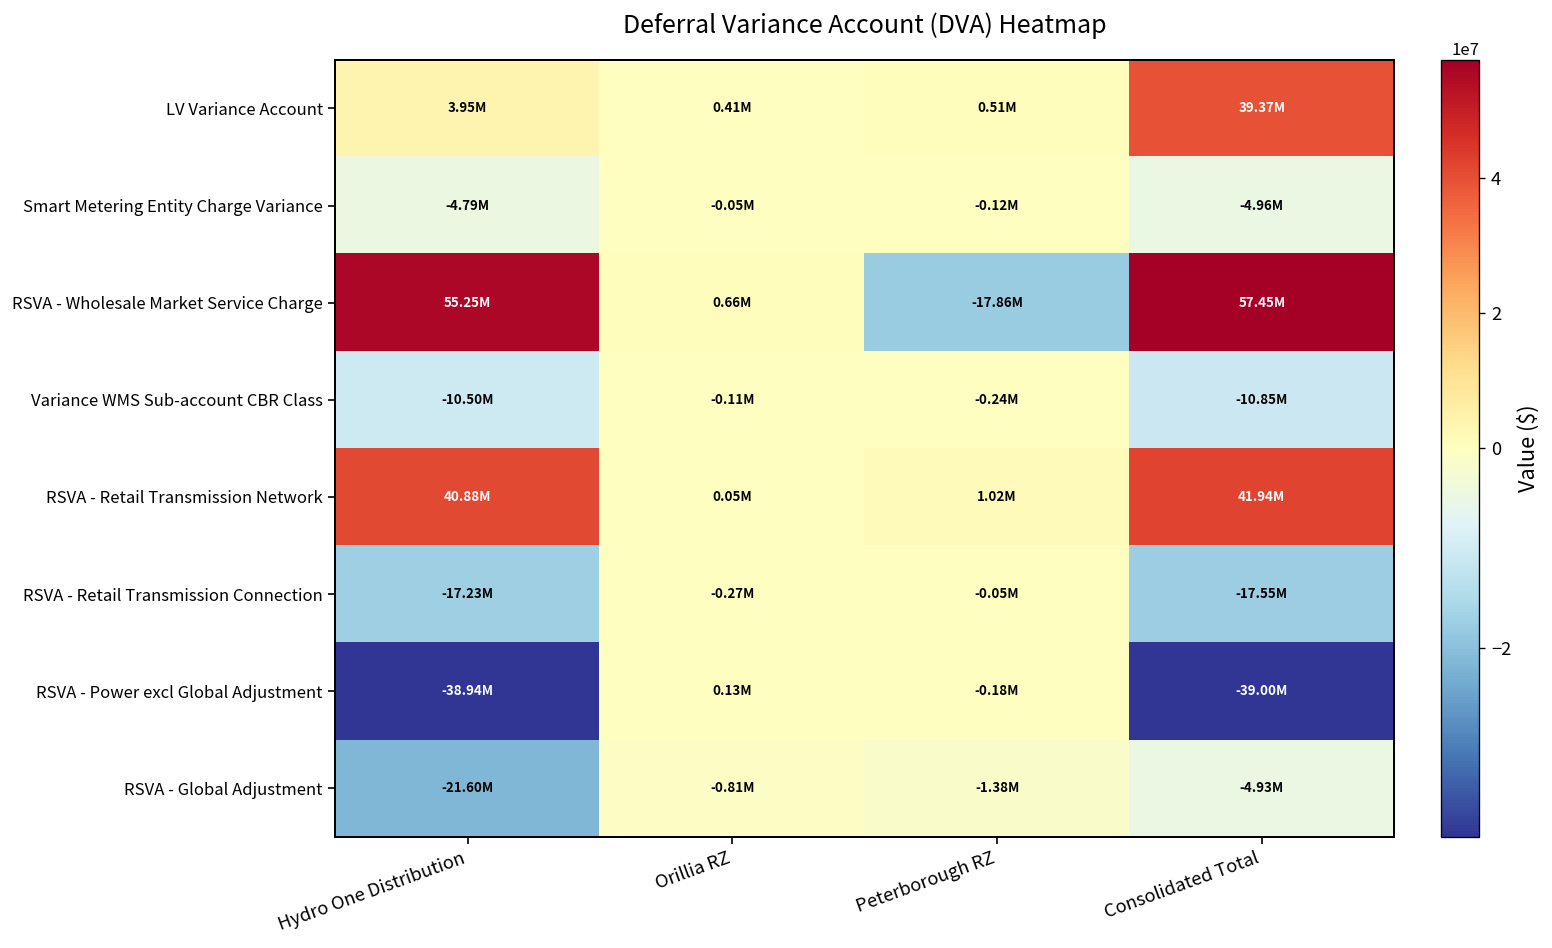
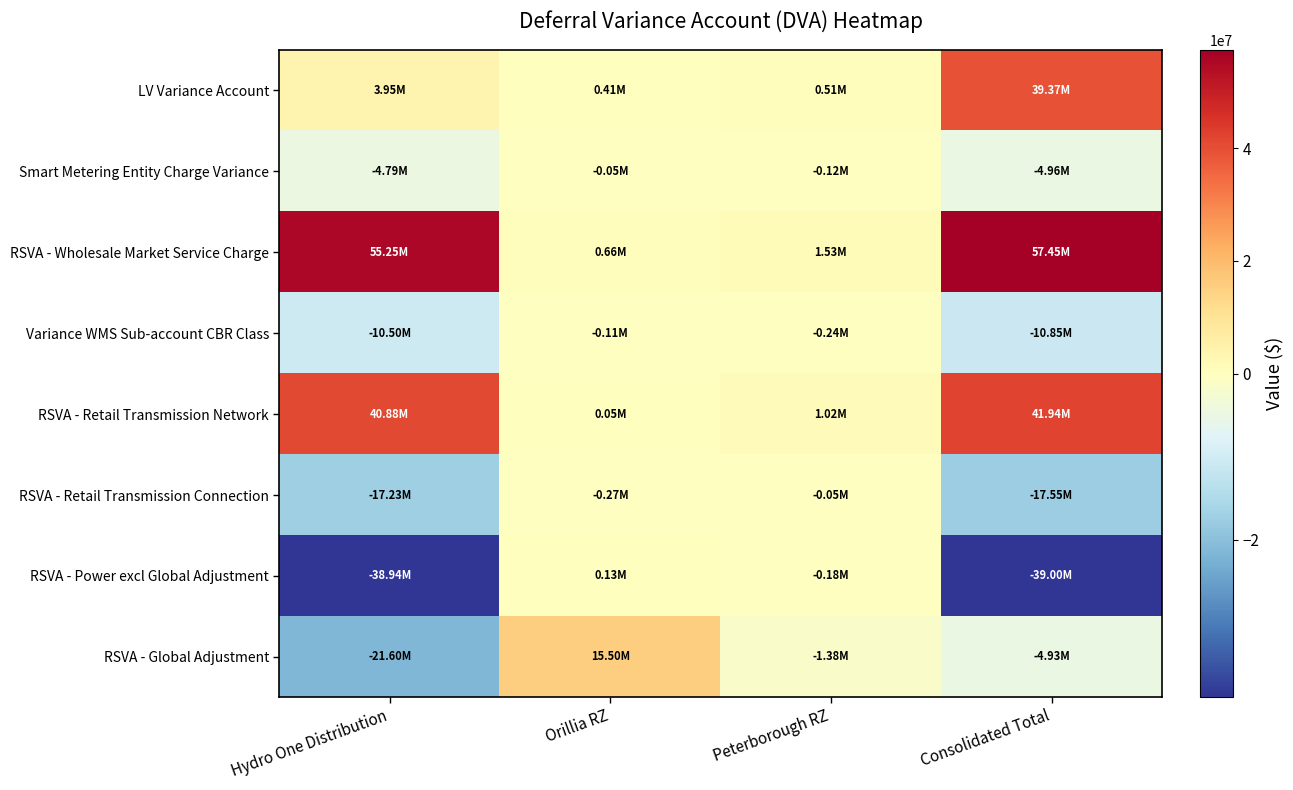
  {
    "LV Variance Account": {
      "Hydro One Distribution": "3.95M",
      "Orillia RZ": "0.41M",
      "Peterborough RZ": "0.51M",
      "Consolidated Total": "39.37M"
    },
    "Smart Metering Entity Charge Variance": {
      "Hydro One Distribution": "-4.79M",
      "Orillia RZ": "-0.05M",
      "Peterborough RZ": "-0.12M",
      "Consolidated Total": "-4.96M"
    },
    "RSVA - Wholesale Market Service Charge": {
      "Hydro One Distribution": "55.25M",
      "Orillia RZ": "0.66M",
-     "Peterborough RZ": "-17.86M",
+     "Peterborough RZ": "1.53M",
      "Consolidated Total": "57.45M"
    },
    "Variance WMS Sub-account CBR Class": {
      "Hydro One Distribution": "-10.50M",
      "Orillia RZ": "-0.11M",
      "Peterborough RZ": "-0.24M",
      "Consolidated Total": "-10.85M"
    },
    "RSVA - Retail Transmission Network": {
      "Hydro One Distribution": "40.88M",
      "Orillia RZ": "0.05M",
      "Peterborough RZ": "1.02M",
      "Consolidated Total": "41.94M"
    },
    "RSVA - Retail Transmission Connection": {
      "Hydro One Distribution": "-17.23M",
      "Orillia RZ": "-0.27M",
      "Peterborough RZ": "-0.05M",
      "Consolidated Total": "-17.55M"
    },
    "RSVA - Power excl Global Adjustment": {
      "Hydro One Distribution": "-38.94M",
      "Orillia RZ": "0.13M",
      "Peterborough RZ": "-0.18M",
      "Consolidated Total": "-39.00M"
    },
    "RSVA - Global Adjustment": {
      "Hydro One Distribution": "-21.60M",
-     "Orillia RZ": "-0.81M",
+     "Orillia RZ": "15.50M",
      "Peterborough RZ": "-1.38M",
      "Consolidated Total": "-4.93M"
    }
  }
